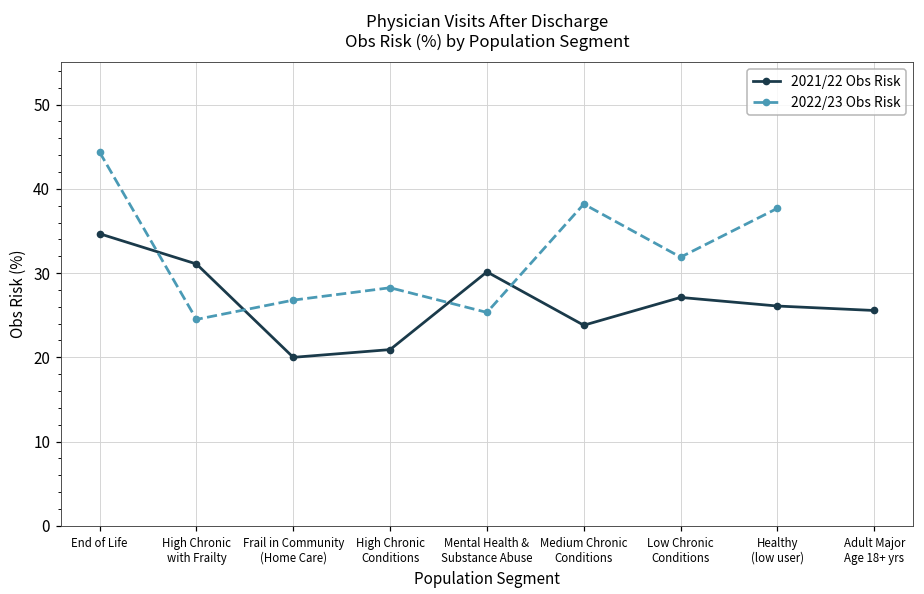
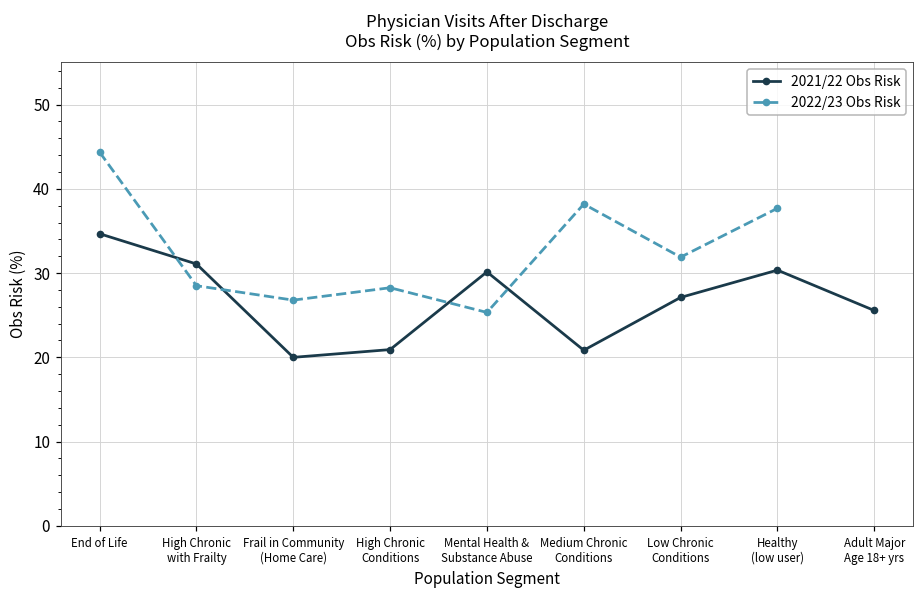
  {
    "2021/22 Obs Risk": {
      "End of Life": 35,
      "High Chronic with Frailty": 31,
      "Frail in Community (Home Care)": 20,
      "High Chronic Conditions": 21,
      "Mental Health & Substance Abuse": 30,
-     "Medium Chronic Conditions": 24,
+     "Medium Chronic Conditions": 21,
      "Low Chronic Conditions": 27,
-     "Healthy (low user)": 26,
+     "Healthy (low user)": 30,
      "Adult Major Age 18+ yrs": 26
    },
    "2022/23 Obs Risk": {
      "End of Life": 44,
-     "High Chronic with Frailty": 25,
+     "High Chronic with Frailty": 29,
      "Frail in Community (Home Care)": 27,
      "High Chronic Conditions": 28,
      "Mental Health & Substance Abuse": 25,
      "Medium Chronic Conditions": 38,
      "Low Chronic Conditions": 32,
      "Healthy (low user)": 38
    }
  }
